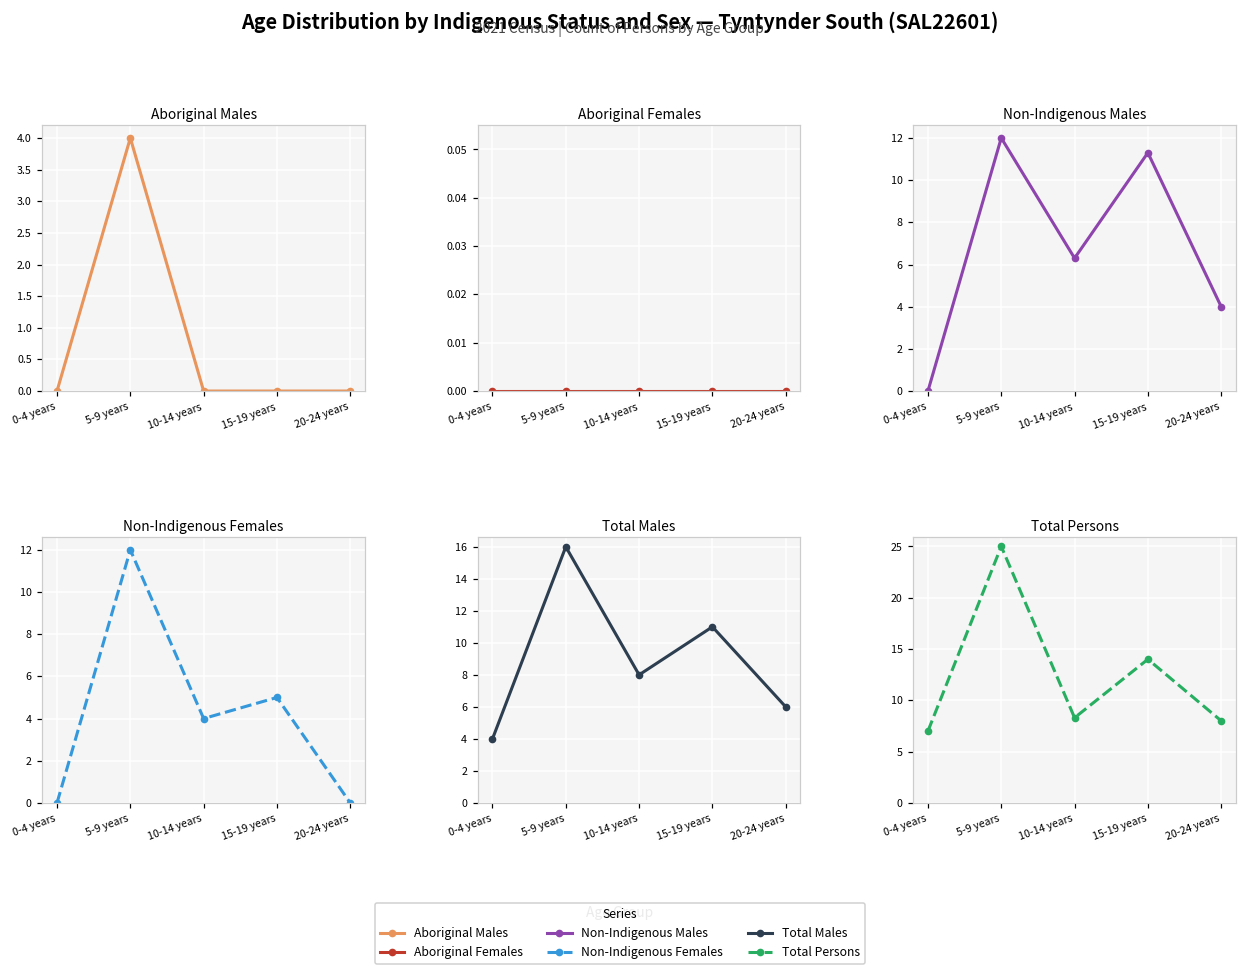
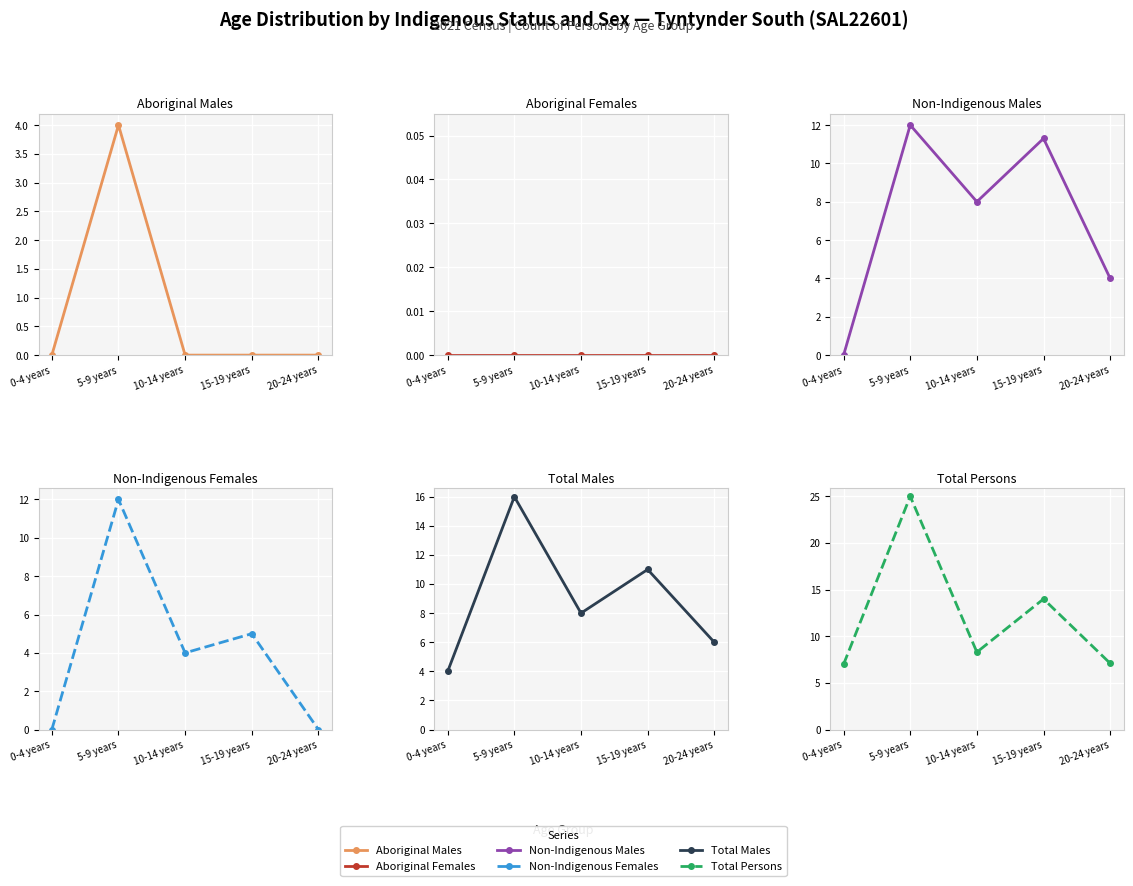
  {
    "Aboriginal Males": {
      "0-4 years": 0.0,
      "5-9 years": 4.0,
      "10-14 years": 0.0,
      "15-19 years": 0.0,
      "20-24 years": 0.0
    },
    "Aboriginal Females": {
      "0-4 years": 0.000,
      "5-9 years": 0.000,
      "10-14 years": 0.000,
      "15-19 years": 0.000,
      "20-24 years": 0.000
    },
    "Non-Indigenous Males": {
      "0-4 years": 0.0,
      "5-9 years": 12.0,
-     "10-14 years": 6.3,
+     "10-14 years": 8.0,
      "15-19 years": 11.3,
      "20-24 years": 4.0
    },
    "Non-Indigenous Females": {
      "0-4 years": 0.0,
      "5-9 years": 12.0,
      "10-14 years": 4.0,
      "15-19 years": 5.0,
      "20-24 years": 0.0
    },
    "Total Males": {
      "0-4 years": 4.0,
      "5-9 years": 16.0,
      "10-14 years": 8.0,
      "15-19 years": 11.0,
      "20-24 years": 6.0
    },
    "Total Persons": {
      "0-4 years": 7,
      "5-9 years": 25,
      "10-14 years": 8,
      "15-19 years": 14,
-     "20-24 years": 8
+     "20-24 years": 7
    }
  }
